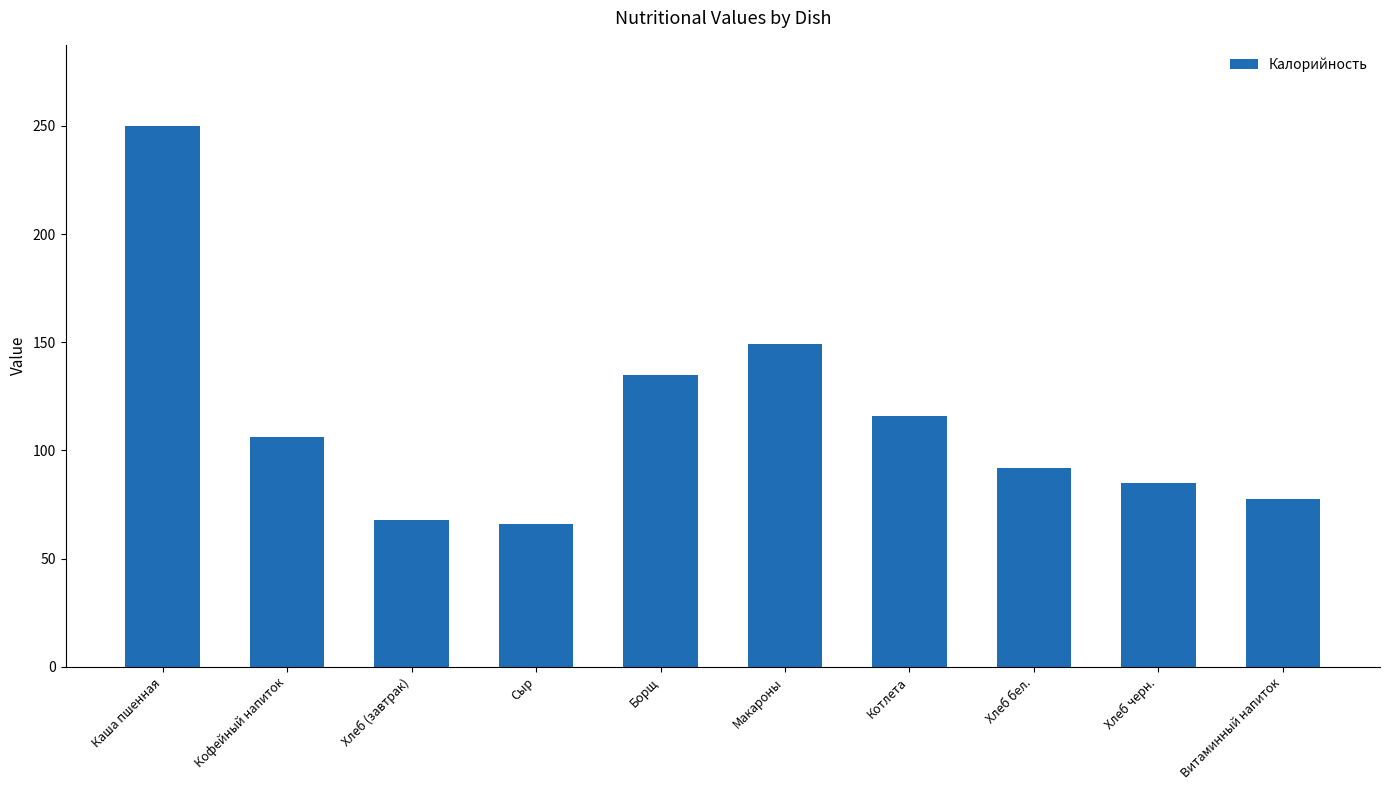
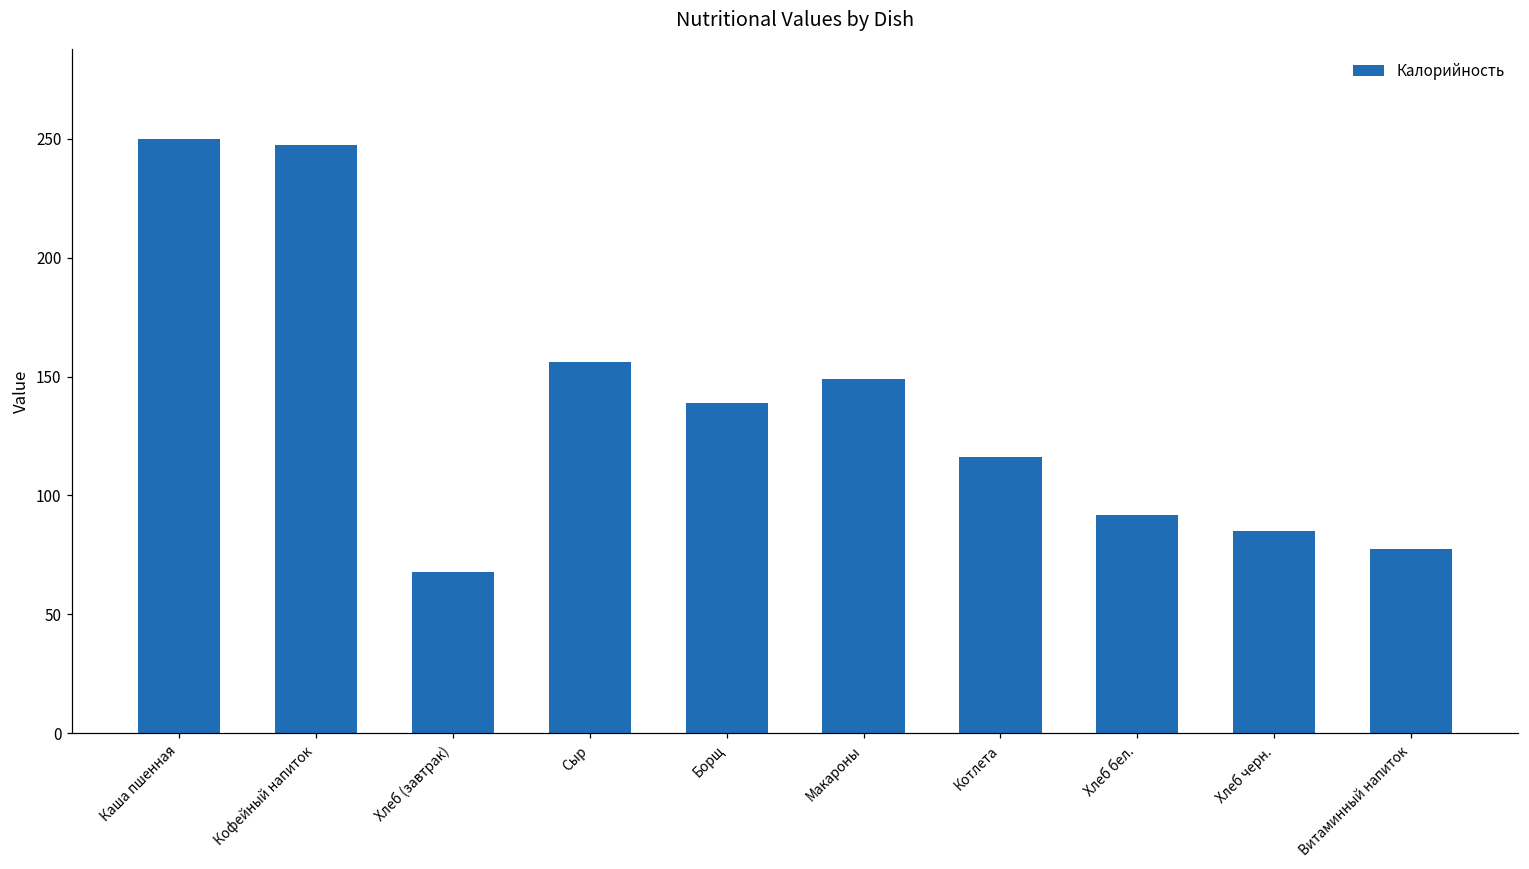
  {
    "Каша пшенная": 250,
-   "Кофейный напиток": 106,
+   "Кофейный напиток": 247,
    "Хлеб (завтрак)": 68,
-   "Сыр": 66,
-   "Борщ": 135,
+   "Сыр": 156,
+   "Борщ": 139,
    "Макароны": 149,
    "Котлета": 116,
    "Хлеб бел.": 92,
    "Хлеб черн.": 85,
    "Витаминный напиток": 78
  }
